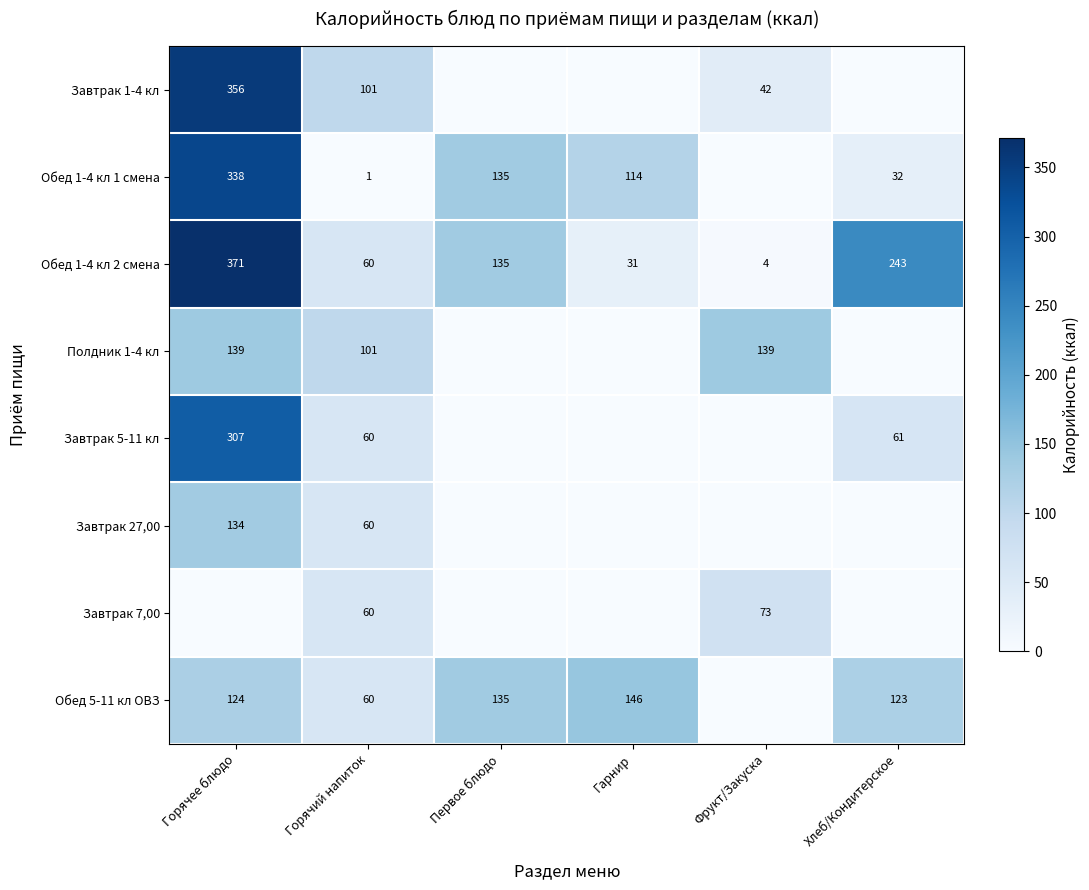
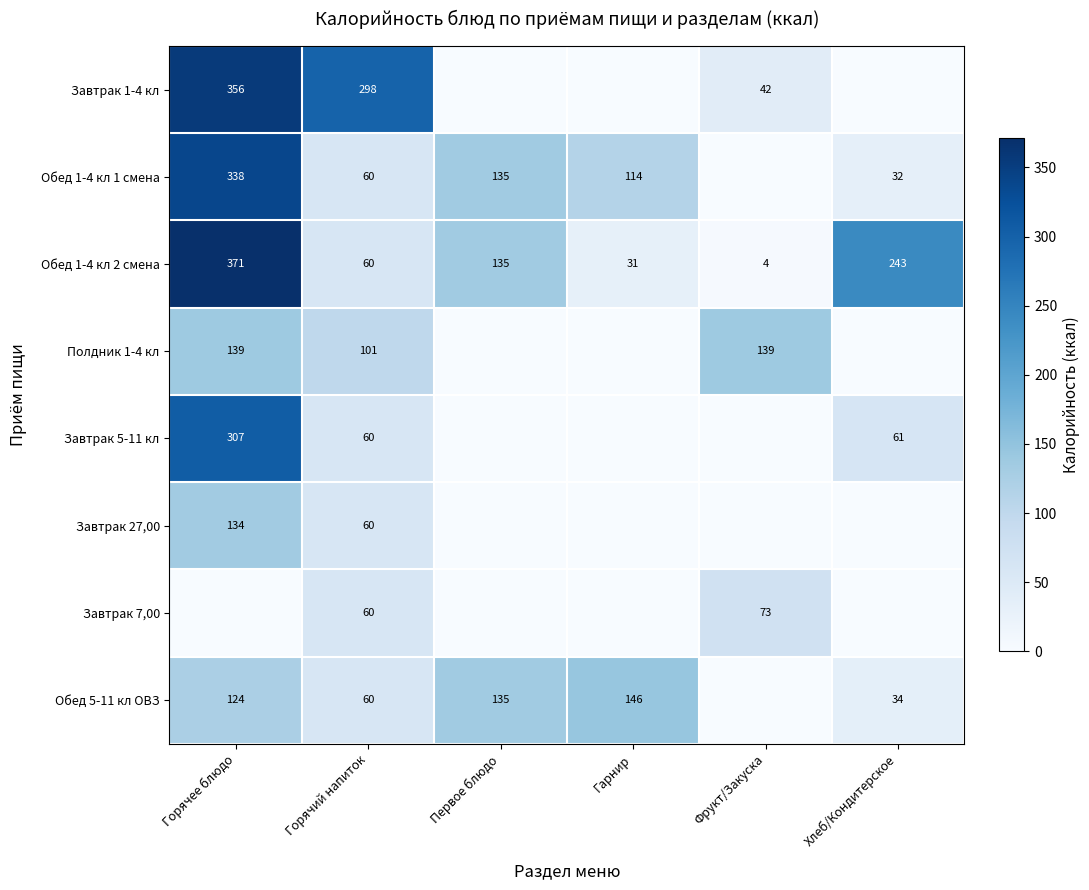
  {
    "Завтрак 1-4 кл": {
      "Горячее блюдо": 356,
-     "Горячий напиток": 101,
+     "Горячий напиток": 298,
      "Фрукт/Закуска": 42
    },
    "Обед 1-4 кл 1 смена": {
      "Горячее блюдо": 338,
-     "Горячий напиток": 1,
+     "Горячий напиток": 60,
      "Первое блюдо": 135,
      "Гарнир": 114,
      "Хлеб/Кондитерское": 32
    },
    "Обед 1-4 кл 2 смена": {
      "Горячее блюдо": 371,
      "Горячий напиток": 60,
      "Первое блюдо": 135,
      "Гарнир": 31,
      "Фрукт/Закуска": 4,
      "Хлеб/Кондитерское": 243
    },
    "Полдник 1-4 кл": {
      "Горячее блюдо": 139,
      "Горячий напиток": 101,
      "Фрукт/Закуска": 139
    },
    "Завтрак 5-11 кл": {
      "Горячее блюдо": 307,
      "Горячий напиток": 60,
      "Хлеб/Кондитерское": 61
    },
    "Завтрак 27,00": {
      "Горячее блюдо": 134,
      "Горячий напиток": 60
    },
    "Завтрак 7,00": {
      "Горячий напиток": 60,
      "Фрукт/Закуска": 73
    },
    "Обед 5-11 кл ОВЗ": {
      "Горячее блюдо": 124,
      "Горячий напиток": 60,
      "Первое блюдо": 135,
      "Гарнир": 146,
-     "Хлеб/Кондитерское": 123
+     "Хлеб/Кондитерское": 34
    }
  }
